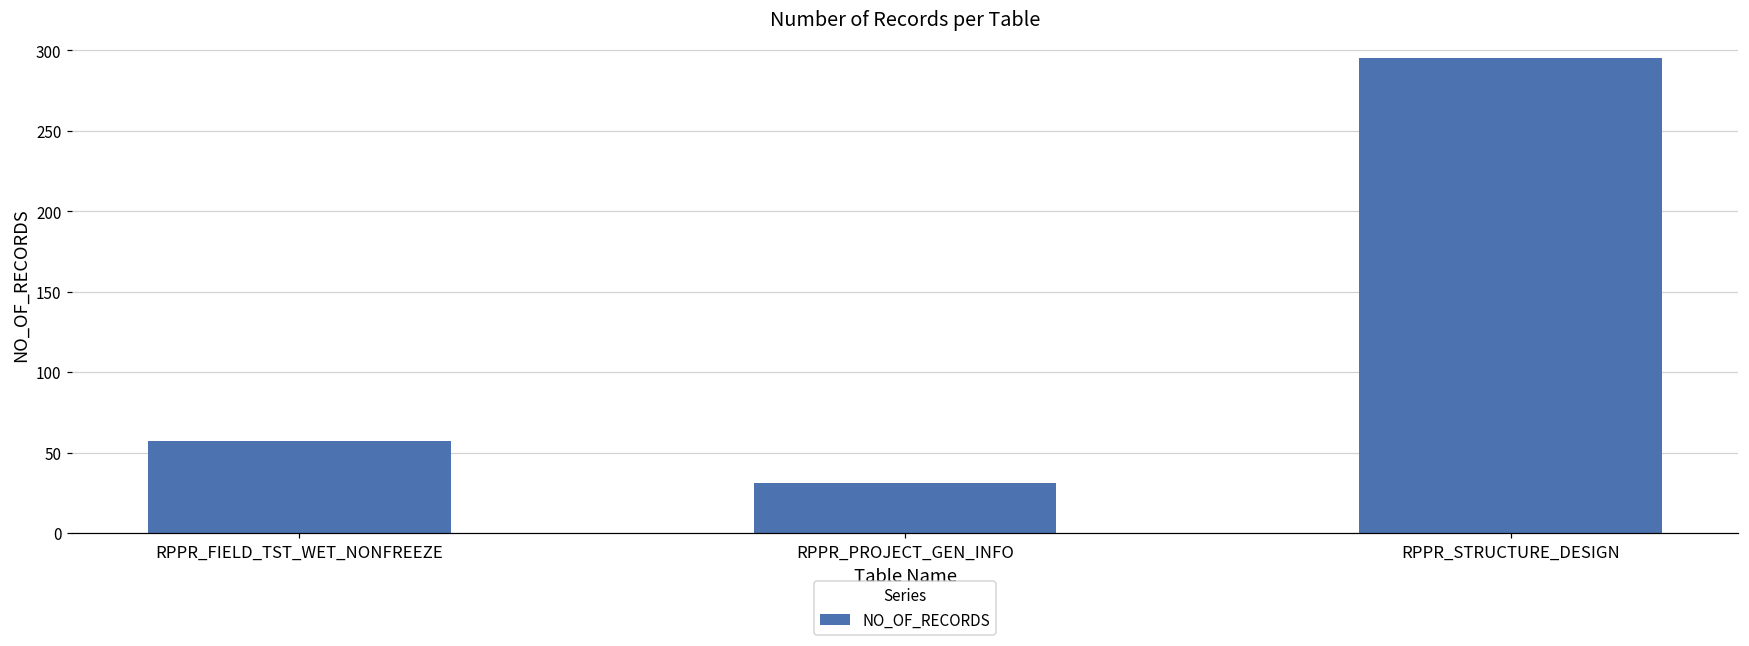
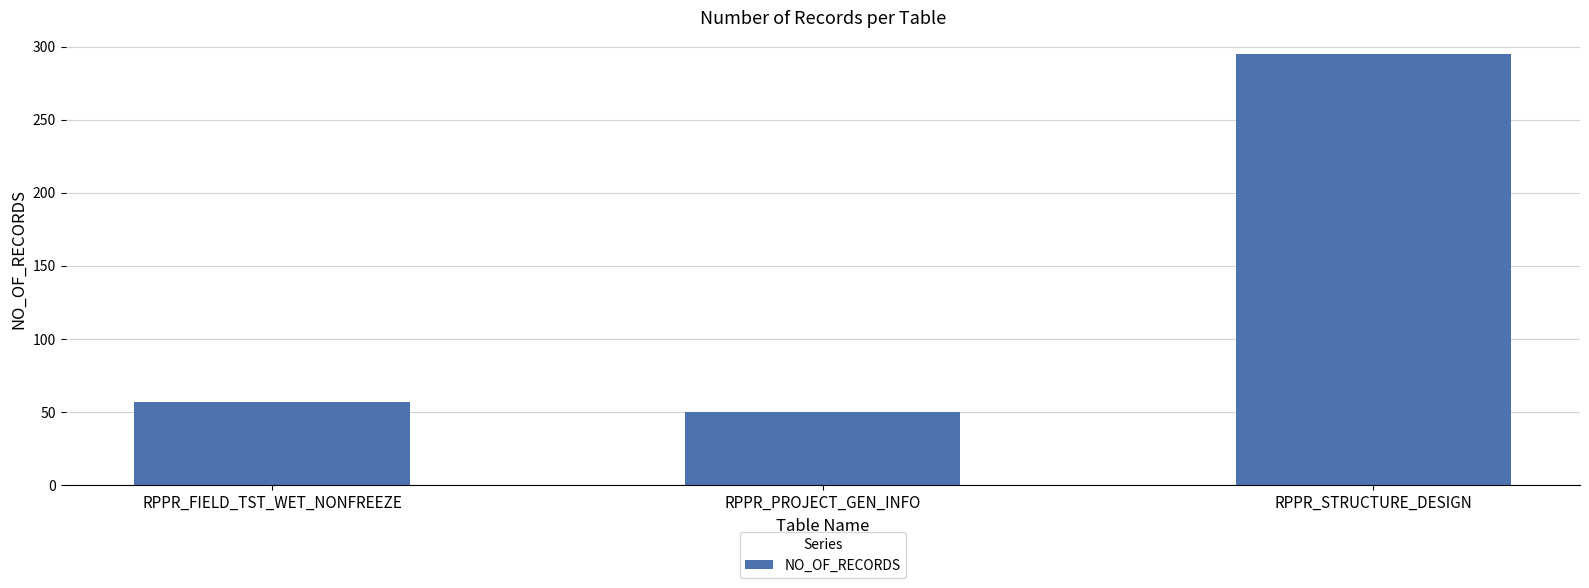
  {
    "RPPR_FIELD_TST_WET_NONFREEZE": 57,
-   "RPPR_PROJECT_GEN_INFO": 31,
+   "RPPR_PROJECT_GEN_INFO": 50,
    "RPPR_STRUCTURE_DESIGN": 295
  }
